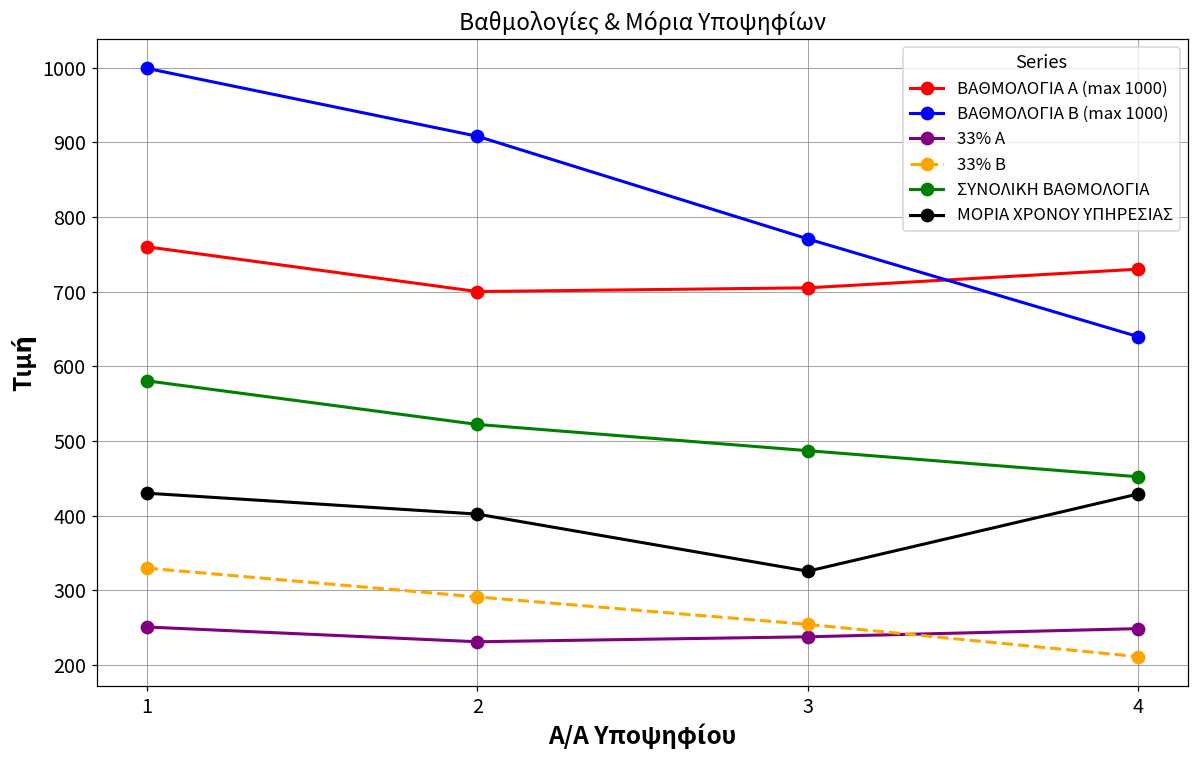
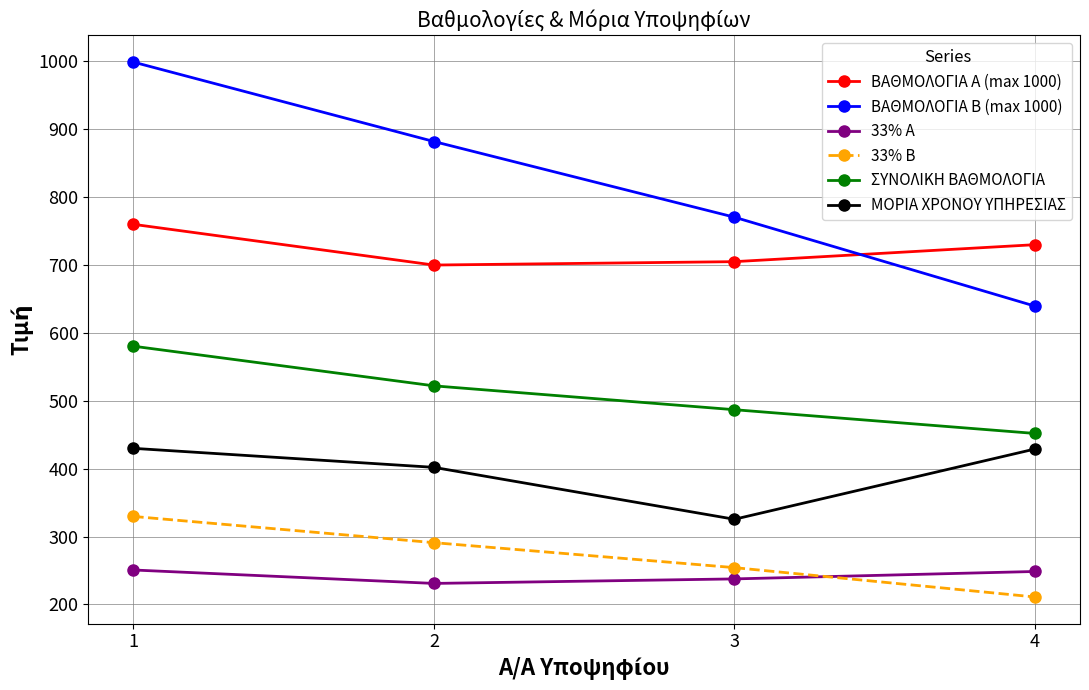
  {
    "ΒΑΘΜΟΛΟΓΙΑ Α (max 1000)": {
      "1": 760,
      "2": 700,
      "3": 710,
      "4": 730
    },
    "ΒΑΘΜΟΛΟΓΙΑ Β (max 1000)": {
      "1": 1000,
-     "2": 910,
+     "2": 880,
      "3": 770,
      "4": 640
    },
    "33% A": {
      "1": 250,
      "2": 230,
      "3": 240,
      "4": 250
    },
    "33% B": {
      "1": 330,
      "2": 290,
      "3": 250,
      "4": 210
    },
    "ΣΥΝΟΛΙΚΗ ΒΑΘΜΟΛΟΓΙΑ": {
      "1": 580,
      "2": 520,
      "3": 490,
      "4": 450
    },
    "ΜΟΡΙΑ ΧΡΟΝΟΥ ΥΠΗΡΕΣΙΑΣ": {
      "1": 430,
      "2": 400,
      "3": 330,
      "4": 430
    }
  }
